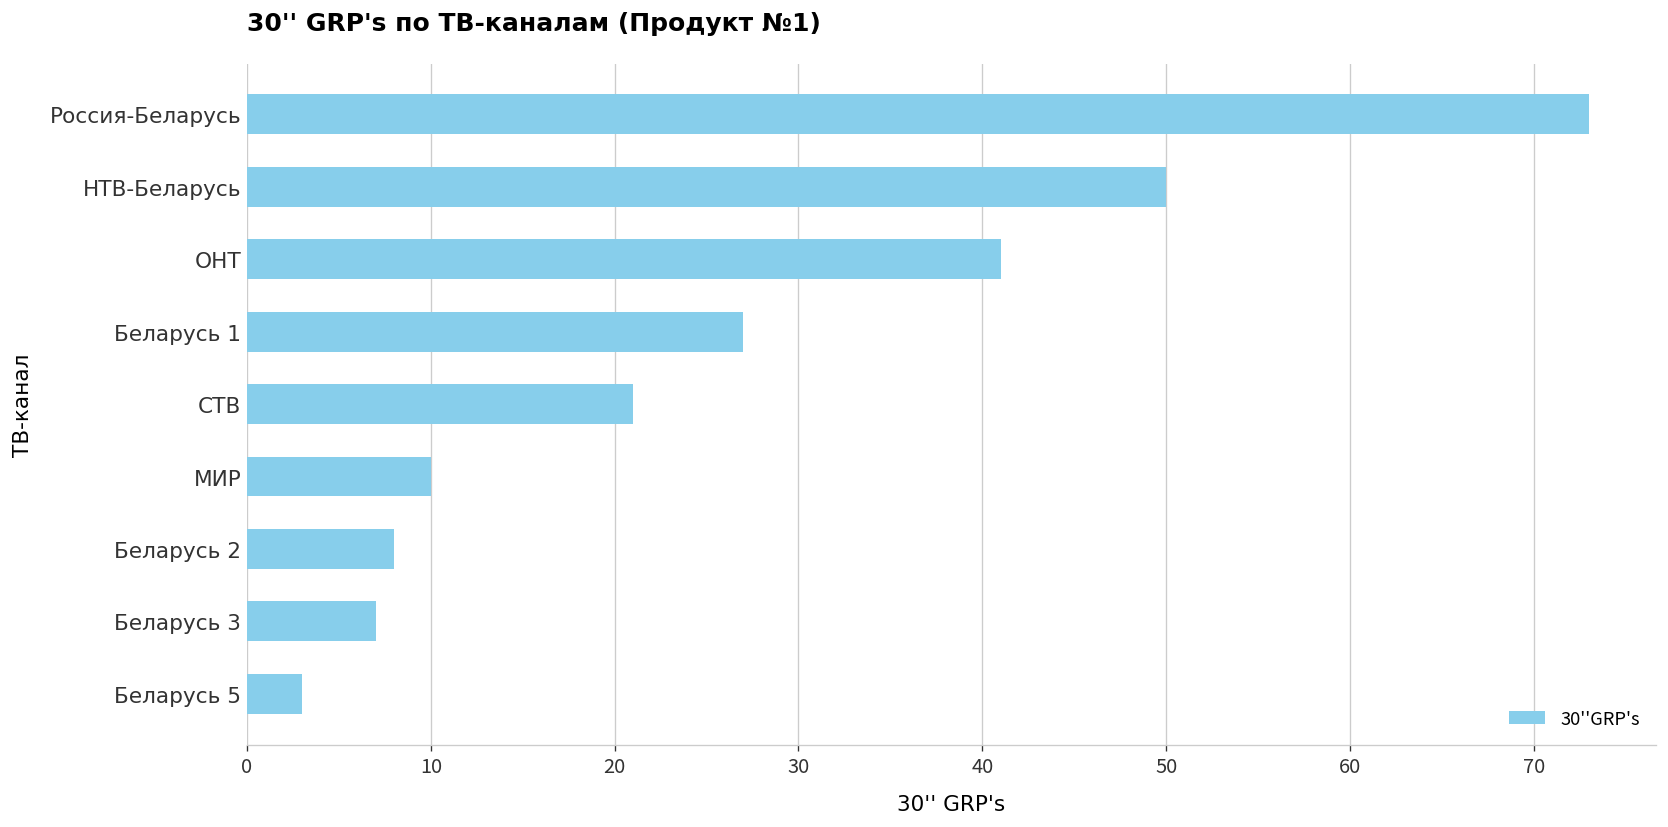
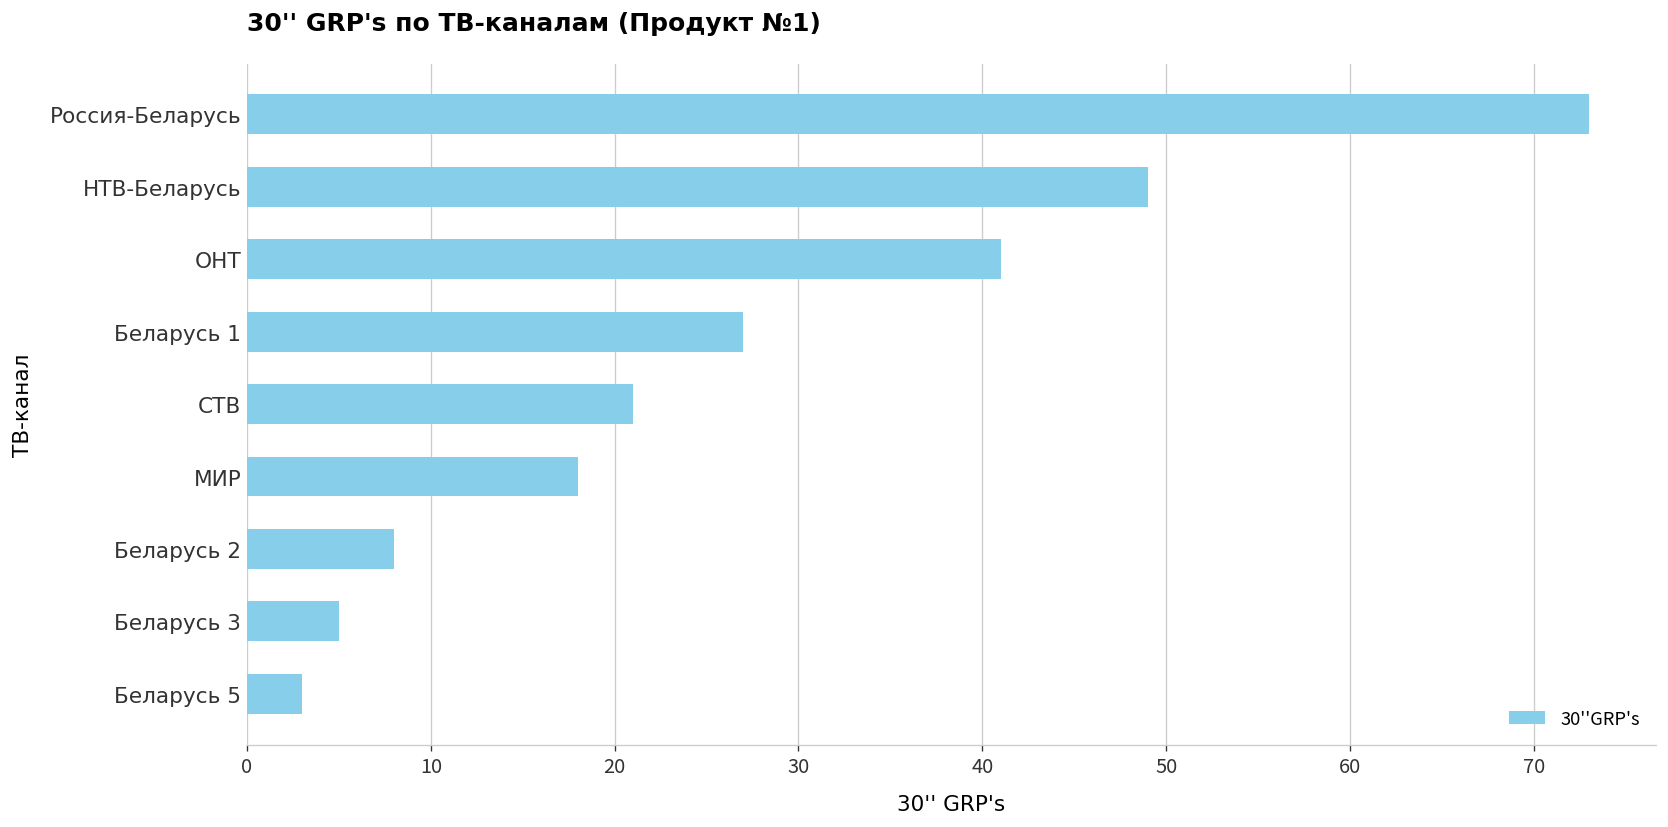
  {
    "Россия-Беларусь": 73,
-   "НТВ-Беларусь": 50,
+   "НТВ-Беларусь": 49,
    "ОНТ": 41,
    "Беларусь 1": 27,
    "СТВ": 21,
-   "МИР": 10,
+   "МИР": 18,
    "Беларусь 2": 8,
-   "Беларусь 3": 7,
+   "Беларусь 3": 5,
    "Беларусь 5": 3
  }
